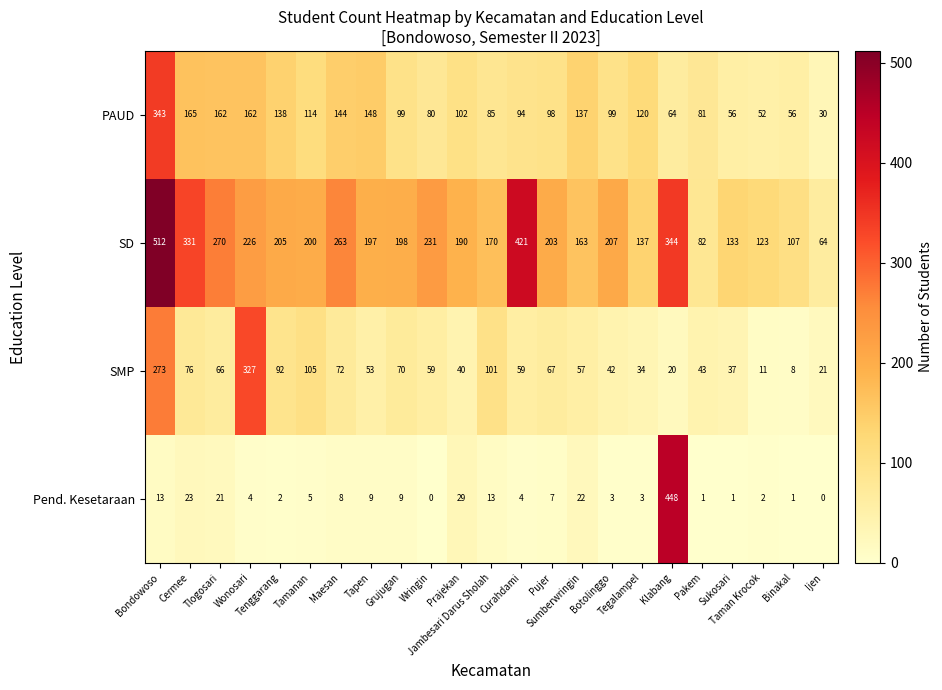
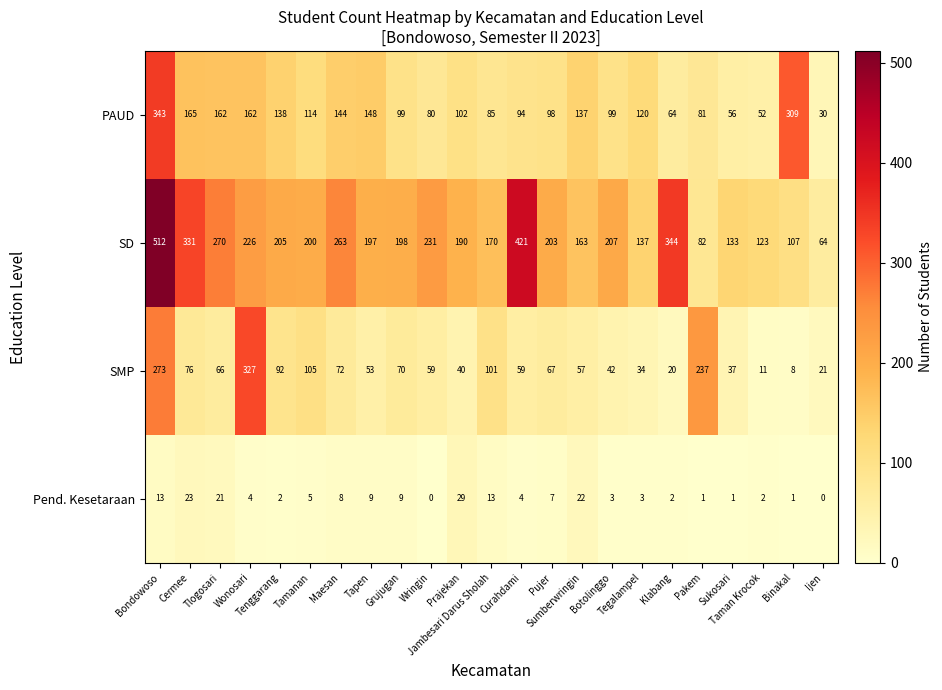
  {
    "PAUD": {
      "Bondowoso": 343,
      "Cermee": 165,
      "Tlogosari": 162,
      "Wonosari": 162,
      "Tenggarang": 138,
      "Tamanan": 114,
      "Maesan": 144,
      "Tapen": 148,
      "Grujugan": 99,
      "Wringin": 80,
      "Prajekan": 102,
      "Jambesari Darus Sholah": 85,
      "Curahdami": 94,
      "Pujer": 98,
      "Sumberwringin": 137,
      "Botolinggo": 99,
      "Tegalampel": 120,
      "Klabang": 64,
      "Pakem": 81,
      "Sukosari": 56,
      "Taman Krocok": 52,
-     "Binakal": 56,
+     "Binakal": 309,
      "Ijen": 30
    },
    "SD": {
      "Bondowoso": 512,
      "Cermee": 331,
      "Tlogosari": 270,
      "Wonosari": 226,
      "Tenggarang": 205,
      "Tamanan": 200,
      "Maesan": 263,
      "Tapen": 197,
      "Grujugan": 198,
      "Wringin": 231,
      "Prajekan": 190,
      "Jambesari Darus Sholah": 170,
      "Curahdami": 421,
      "Pujer": 203,
      "Sumberwringin": 163,
      "Botolinggo": 207,
      "Tegalampel": 137,
      "Klabang": 344,
      "Pakem": 82,
      "Sukosari": 133,
      "Taman Krocok": 123,
      "Binakal": 107,
      "Ijen": 64
    },
    "SMP": {
      "Bondowoso": 273,
      "Cermee": 76,
      "Tlogosari": 66,
      "Wonosari": 327,
      "Tenggarang": 92,
      "Tamanan": 105,
      "Maesan": 72,
      "Tapen": 53,
      "Grujugan": 70,
      "Wringin": 59,
      "Prajekan": 40,
      "Jambesari Darus Sholah": 101,
      "Curahdami": 59,
      "Pujer": 67,
      "Sumberwringin": 57,
      "Botolinggo": 42,
      "Tegalampel": 34,
      "Klabang": 20,
-     "Pakem": 43,
+     "Pakem": 237,
      "Sukosari": 37,
      "Taman Krocok": 11,
      "Binakal": 8,
      "Ijen": 21
    },
    "Pend. Kesetaraan": {
      "Bondowoso": 13,
      "Cermee": 23,
      "Tlogosari": 21,
      "Wonosari": 4,
      "Tenggarang": 2,
      "Tamanan": 5,
      "Maesan": 8,
      "Tapen": 9,
      "Grujugan": 9,
      "Wringin": 0,
      "Prajekan": 29,
      "Jambesari Darus Sholah": 13,
      "Curahdami": 4,
      "Pujer": 7,
      "Sumberwringin": 22,
      "Botolinggo": 3,
      "Tegalampel": 3,
-     "Klabang": 448,
+     "Klabang": 2,
      "Pakem": 1,
      "Sukosari": 1,
      "Taman Krocok": 2,
      "Binakal": 1,
      "Ijen": 0
    }
  }
